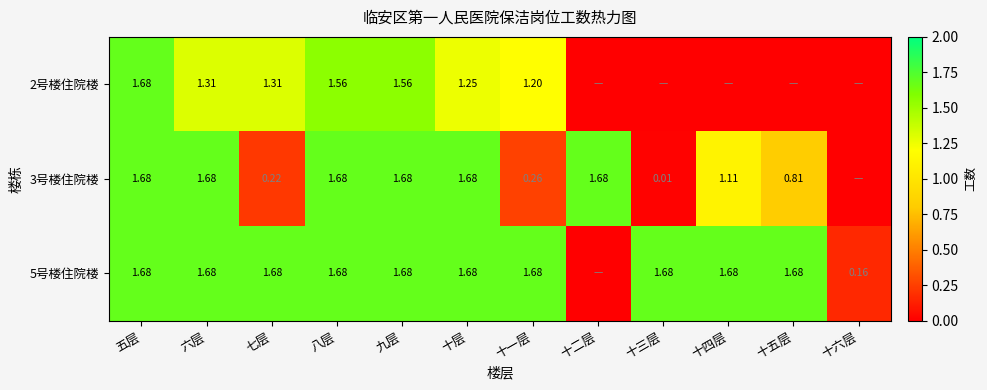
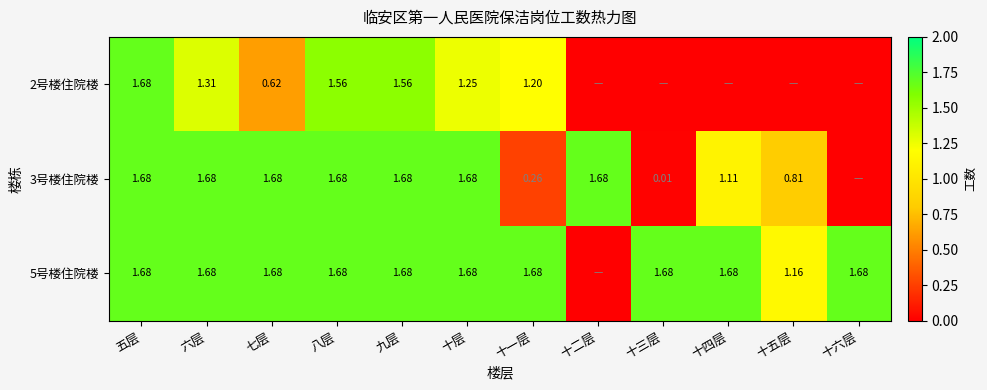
  {
    "2号楼住院楼": {
      "五层": 1.68,
      "六层": 1.31,
-     "七层": 1.31,
+     "七层": 0.62,
      "八层": 1.56,
      "九层": 1.56,
      "十层": 1.25,
      "十一层": 1.20
    },
    "3号楼住院楼": {
      "五层": 1.68,
      "六层": 1.68,
-     "七层": 0.22,
+     "七层": 1.68,
      "八层": 1.68,
      "九层": 1.68,
      "十层": 1.68,
      "十一层": 0.26,
      "十二层": 1.68,
      "十三层": 0.01,
      "十四层": 1.11,
      "十五层": 0.81
    },
    "5号楼住院楼": {
      "五层": 1.68,
      "六层": 1.68,
      "七层": 1.68,
      "八层": 1.68,
      "九层": 1.68,
      "十层": 1.68,
      "十一层": 1.68,
      "十三层": 1.68,
      "十四层": 1.68,
-     "十五层": 1.68,
-     "十六层": 0.16
+     "十五层": 1.16,
+     "十六层": 1.68
    }
  }
